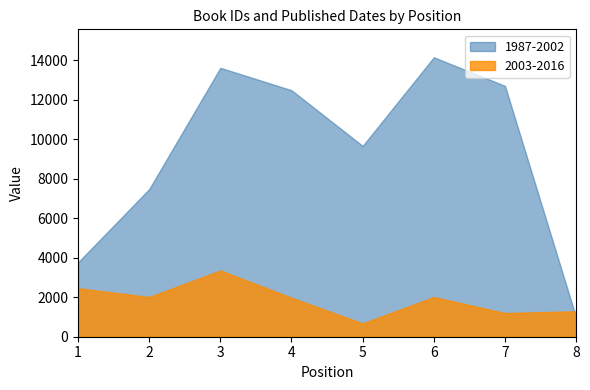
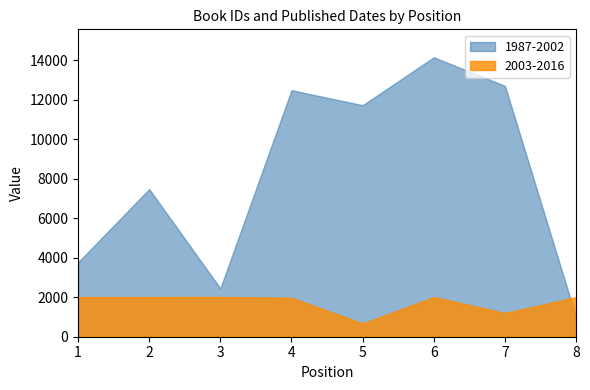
  {
    "1987-2002": {
      "1": 3800,
      "2": 7500,
-     "3": 13600,
+     "3": 2400,
      "4": 12500,
-     "5": 9700,
+     "5": 11700,
      "6": 14200,
      "7": 12700,
      "8": 1000
    },
    "2003-2016": {
-     "1": 2500,
+     "1": 2000,
      "2": 2000,
-     "3": 3400,
+     "3": 2000,
      "4": 2000,
      "5": 700,
      "6": 2000,
      "7": 1200,
-     "8": 1300
+     "8": 2000
    }
  }
